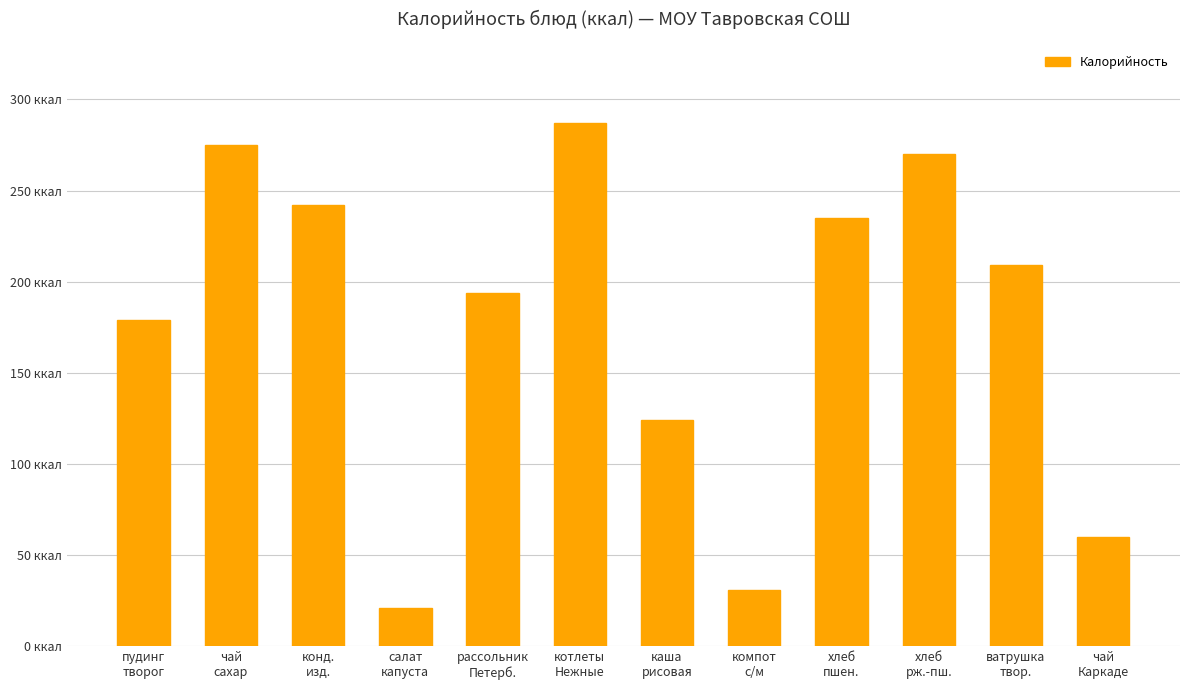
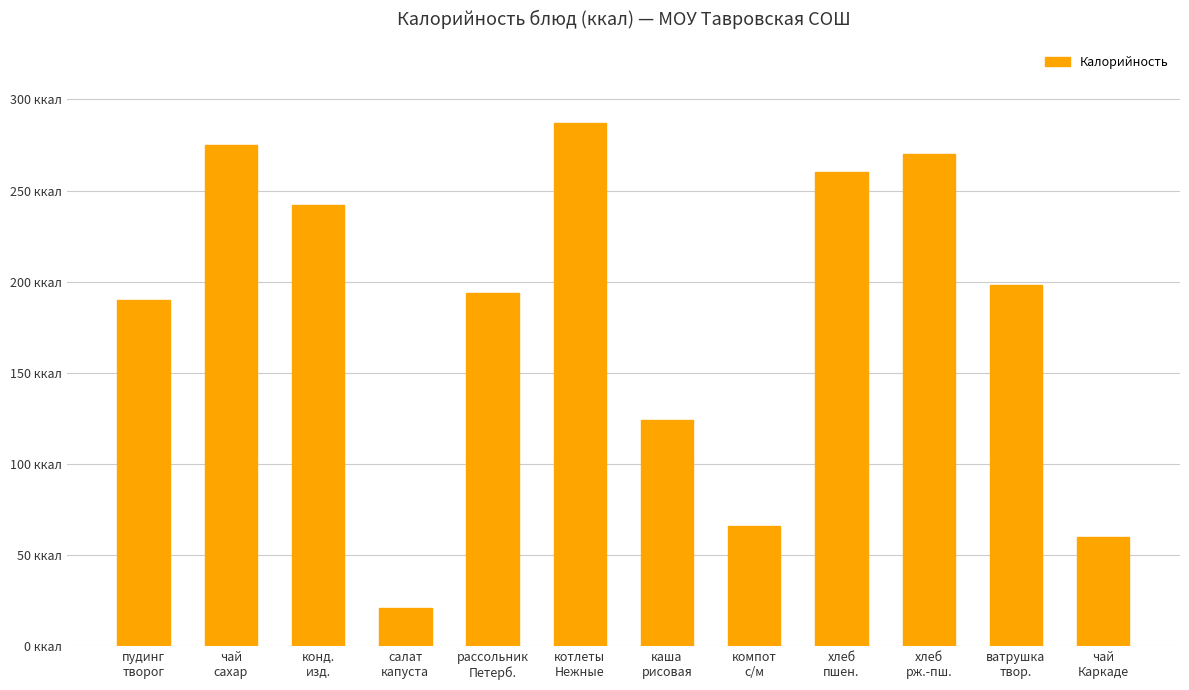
  {
-   "пудинг творог": "179 ккал",
+   "пудинг творог": "190 ккал",
    "чай сахар": "275 ккал",
    "конд. изд.": "242 ккал",
    "салат капуста": "21 ккал",
    "рассольник Петерб.": "194 ккал",
    "котлеты Нежные": "287 ккал",
    "каша рисовая": "124 ккал",
-   "компот с/м": "31 ккал",
-   "хлеб пшен.": "235 ккал",
+   "компот с/м": "66 ккал",
+   "хлеб пшен.": "260 ккал",
    "хлеб рж.-пш.": "270 ккал",
-   "ватрушка твор.": "209 ккал",
+   "ватрушка твор.": "198 ккал",
    "чай Каркаде": "60 ккал"
  }
